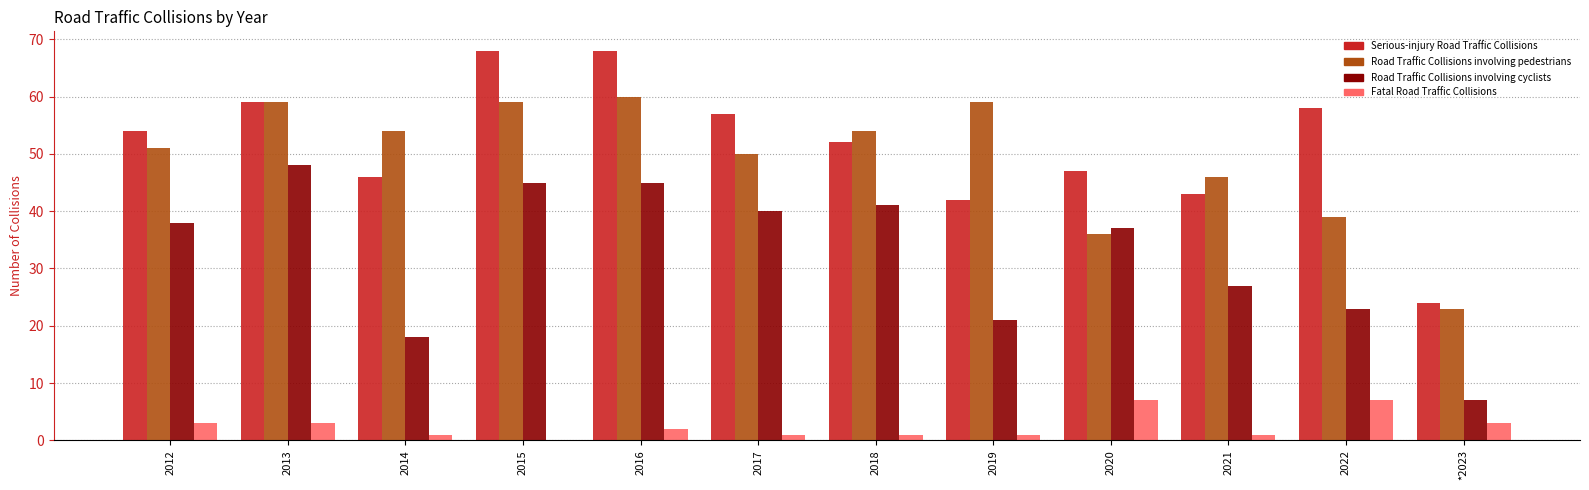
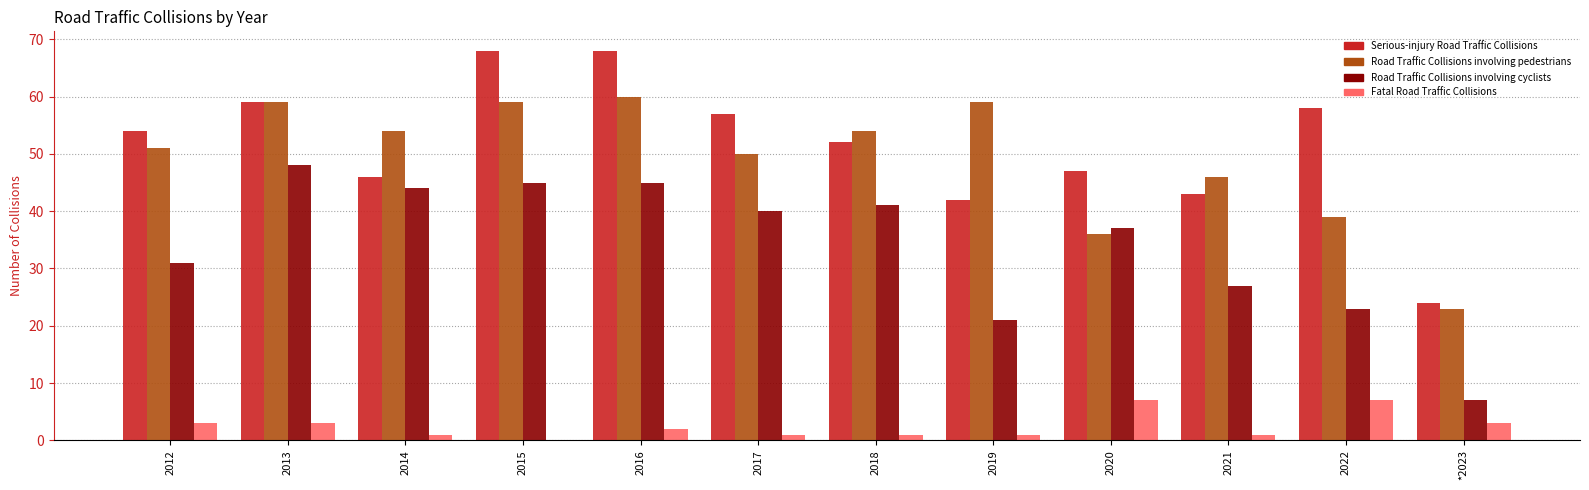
  {
    "Road Traffic Collisions involving cyclists": {
-     "2012": 38,
+     "2012": 31,
      "2013": 48,
-     "2014": 18,
+     "2014": 44,
      "2015": 45,
      "2016": 45,
      "2017": 40,
      "2018": 41,
      "2019": 21,
      "2020": 37,
      "2021": 27,
      "2022": 23,
      "*2023": 7
    },
    "Fatal Road Traffic Collisions": {
      "2012": 3,
      "2013": 3,
      "2014": 1,
      "2015": 0,
      "2016": 2,
      "2017": 1,
      "2018": 1,
      "2019": 1,
      "2020": 7,
      "2021": 1,
      "2022": 7,
      "*2023": 3
    }
  }
